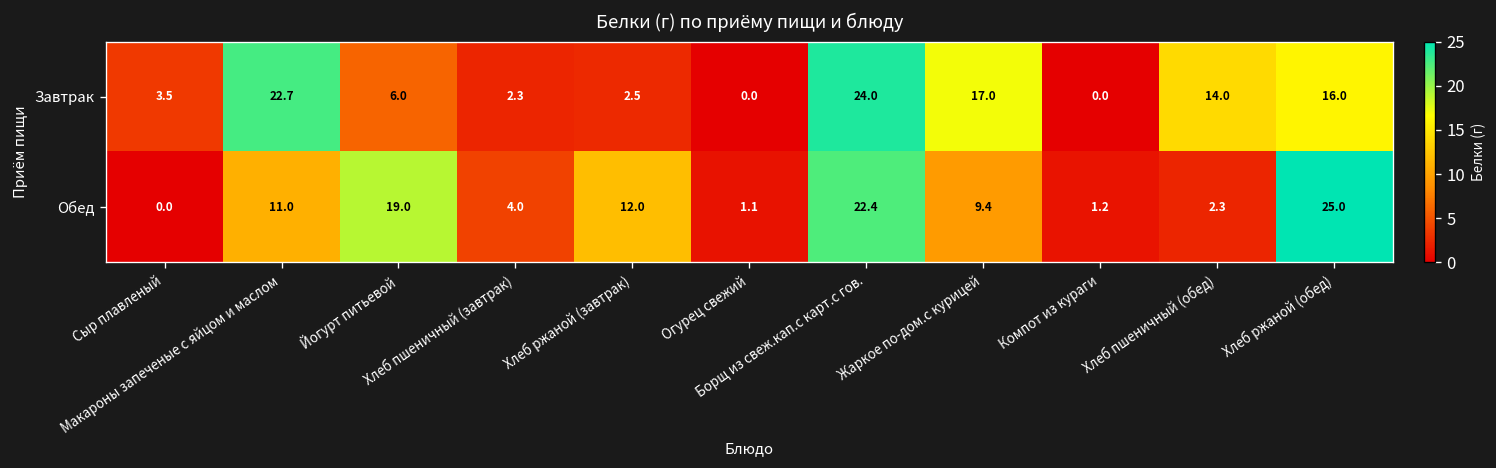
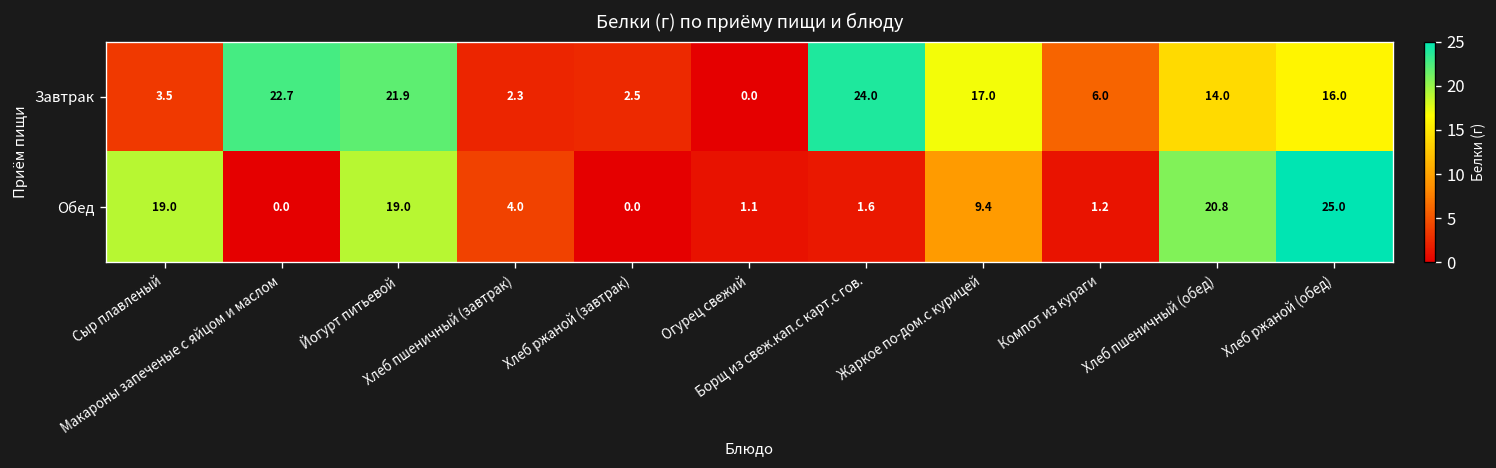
  {
    "Завтрак": {
      "Сыр плавленый": 3.5,
      "Макароны запеченые с яйцом и маслом": 22.7,
-     "Йогурт питьевой": 6.0,
+     "Йогурт питьевой": 21.9,
      "Хлеб пшеничный (завтрак)": 2.3,
      "Хлеб ржаной (завтрак)": 2.5,
      "Огурец свежий": 0.0,
      "Борщ из свеж.кап.с карт.с гов.": 24.0,
      "Жаркое по-дом.с курицей": 17.0,
-     "Компот из кураги": 0.0,
+     "Компот из кураги": 6.0,
      "Хлеб пшеничный (обед)": 14.0,
      "Хлеб ржаной (обед)": 16.0
    },
    "Обед": {
-     "Сыр плавленый": 0.0,
-     "Макароны запеченые с яйцом и маслом": 11.0,
+     "Сыр плавленый": 19.0,
+     "Макароны запеченые с яйцом и маслом": 0.0,
      "Йогурт питьевой": 19.0,
      "Хлеб пшеничный (завтрак)": 4.0,
-     "Хлеб ржаной (завтрак)": 12.0,
+     "Хлеб ржаной (завтрак)": 0.0,
      "Огурец свежий": 1.1,
-     "Борщ из свеж.кап.с карт.с гов.": 22.4,
+     "Борщ из свеж.кап.с карт.с гов.": 1.6,
      "Жаркое по-дом.с курицей": 9.4,
      "Компот из кураги": 1.2,
-     "Хлеб пшеничный (обед)": 2.3,
+     "Хлеб пшеничный (обед)": 20.8,
      "Хлеб ржаной (обед)": 25.0
    }
  }
